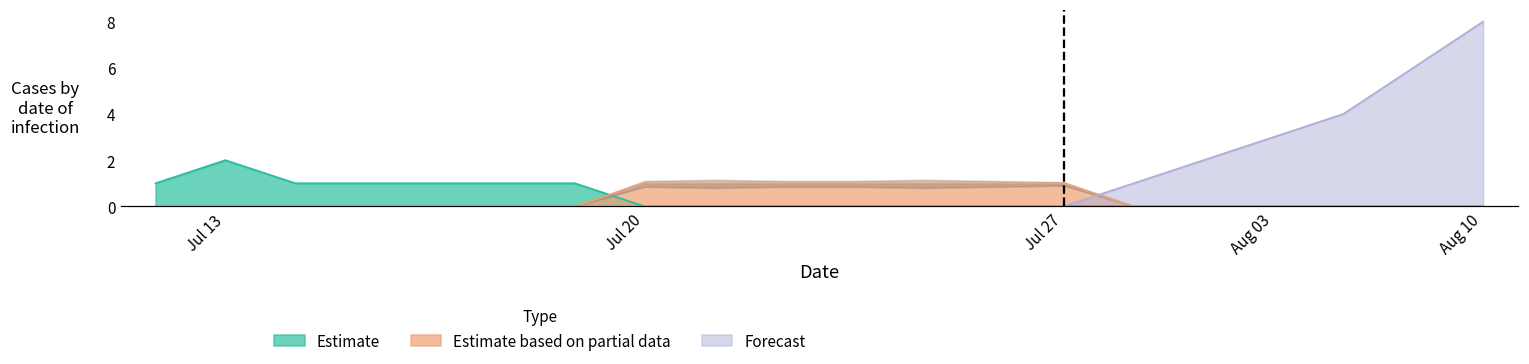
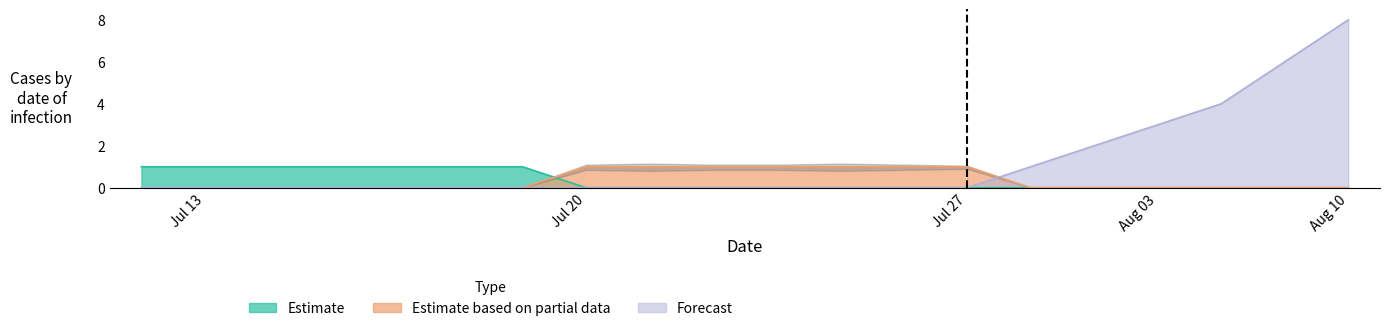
  {
    "Estimate": {
-     "Jul 13": 2
+     "Jul 13": 1
    }
  }
